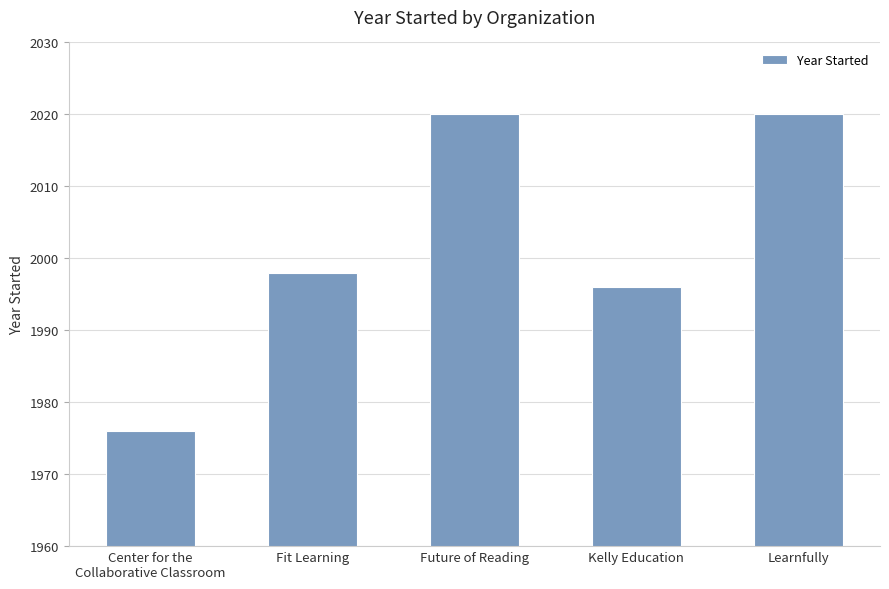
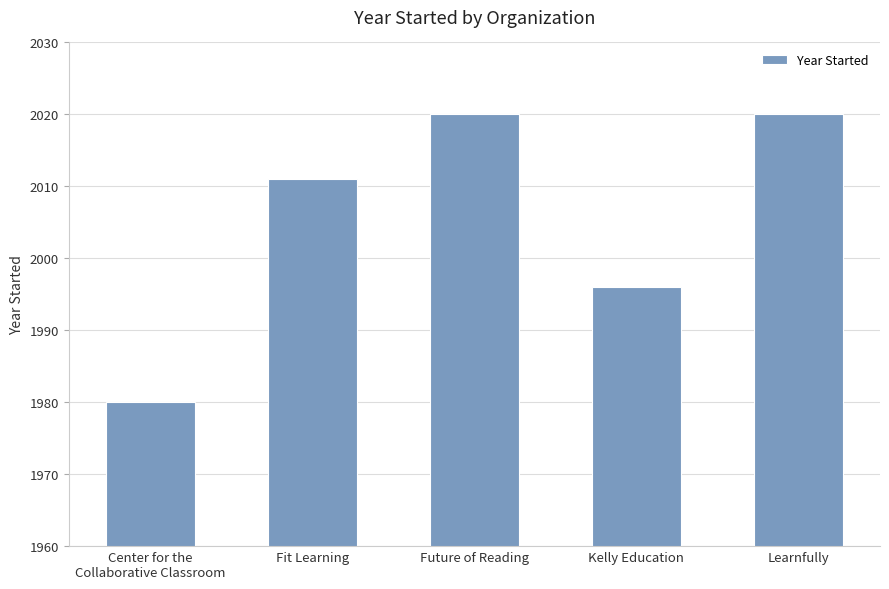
  {
-   "Center for the Collaborative Classroom": 1976,
-   "Fit Learning": 1998,
+   "Center for the Collaborative Classroom": 1980,
+   "Fit Learning": 2011,
    "Future of Reading": 2020,
    "Kelly Education": 1996,
    "Learnfully": 2020
  }
